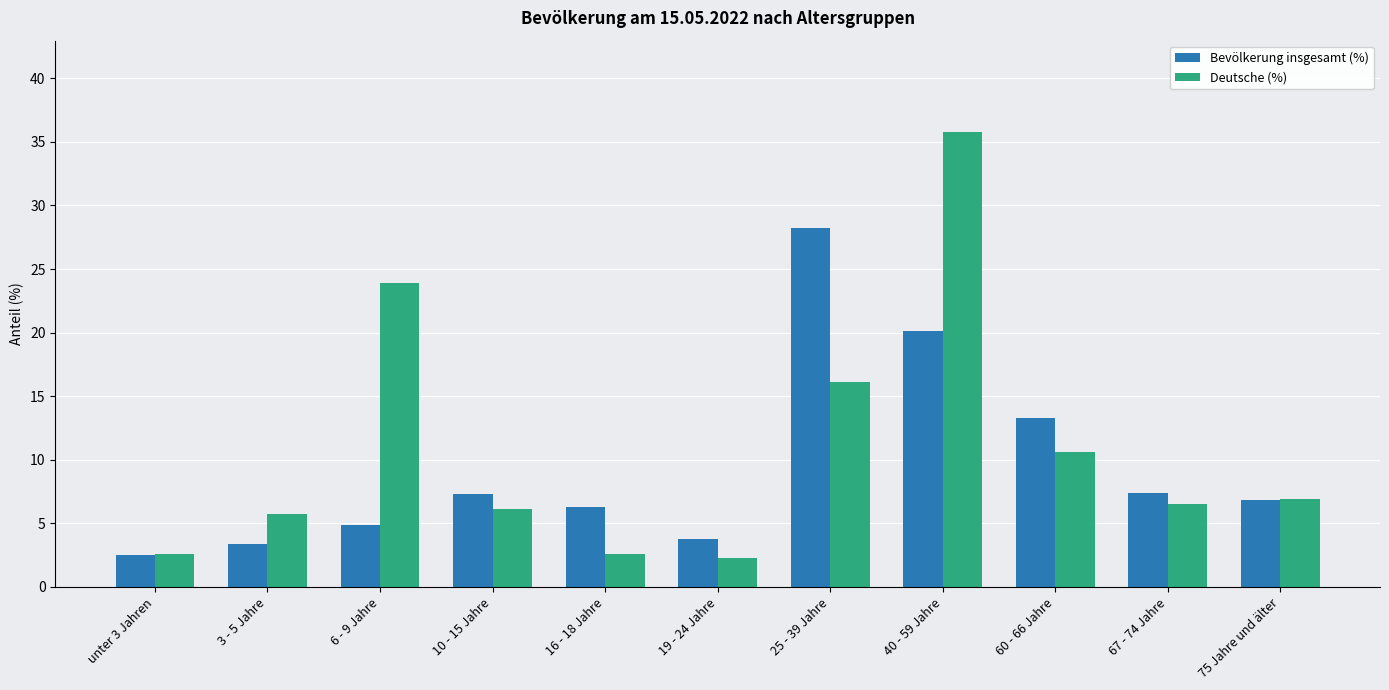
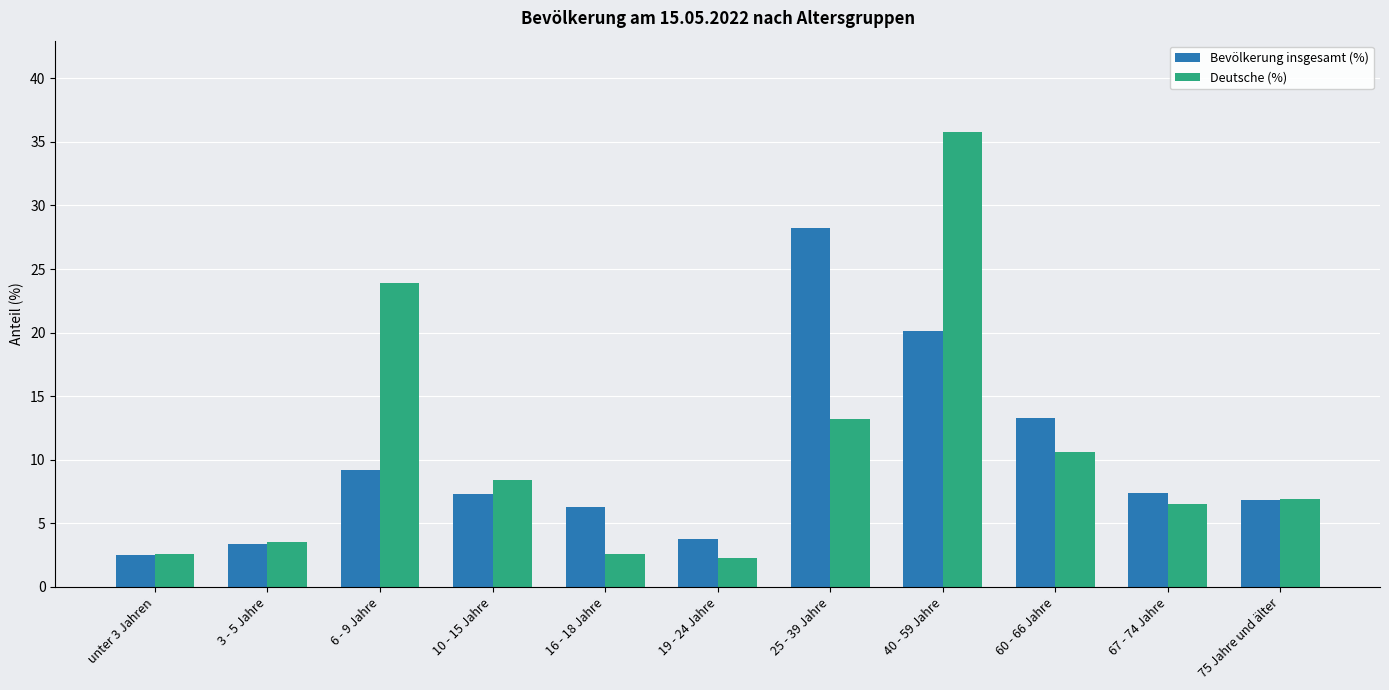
  {
    "Bevölkerung insgesamt (%)": {
      "unter 3 Jahren": 2.5,
      "3 - 5 Jahre": 3.4,
-     "6 - 9 Jahre": 4.9,
+     "6 - 9 Jahre": 9.2,
      "10 - 15 Jahre": 7.3,
      "16 - 18 Jahre": 6.3,
      "19 - 24 Jahre": 3.8,
      "25 - 39 Jahre": 28.2,
      "40 - 59 Jahre": 20.1,
      "60 - 66 Jahre": 13.3,
      "67 - 74 Jahre": 7.4,
      "75 Jahre und älter": 6.8
    },
    "Deutsche (%)": {
      "unter 3 Jahren": 2.6,
-     "3 - 5 Jahre": 5.7,
+     "3 - 5 Jahre": 3.5,
      "6 - 9 Jahre": 23.9,
-     "10 - 15 Jahre": 6.1,
+     "10 - 15 Jahre": 8.4,
      "16 - 18 Jahre": 2.6,
      "19 - 24 Jahre": 2.3,
-     "25 - 39 Jahre": 16.1,
+     "25 - 39 Jahre": 13.2,
      "40 - 59 Jahre": 35.8,
      "60 - 66 Jahre": 10.6,
      "67 - 74 Jahre": 6.5,
      "75 Jahre und älter": 6.9
    }
  }
